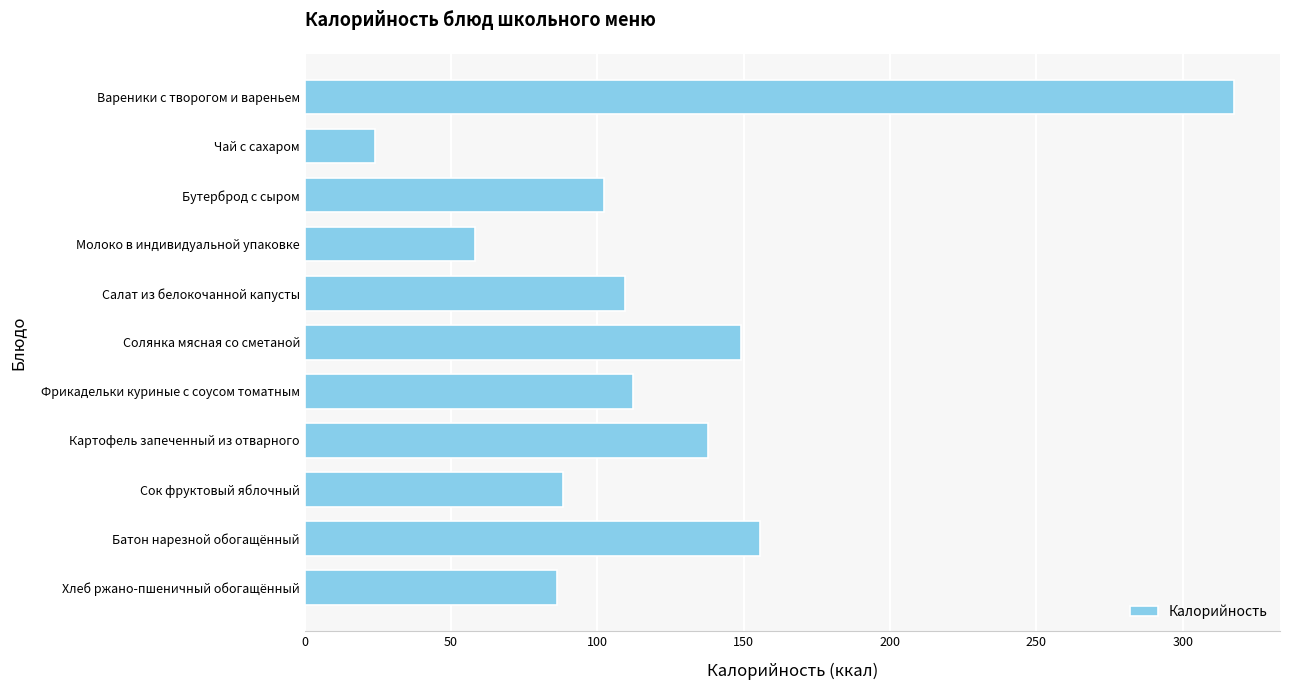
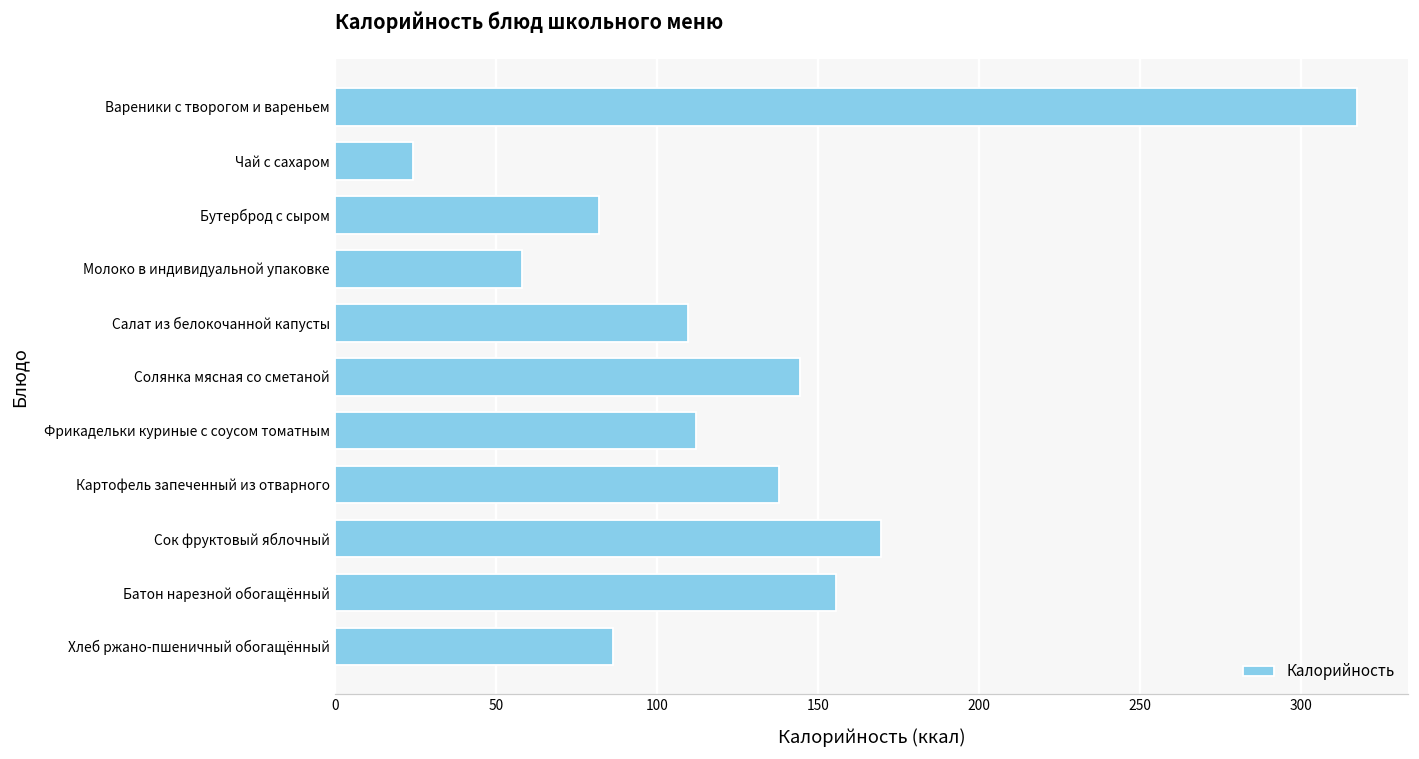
  {
    "Вареники с творогом и вареньем": 317,
    "Чай с сахаром": 24,
-   "Бутерброд с сыром": 102,
+   "Бутерброд с сыром": 82,
    "Молоко в индивидуальной упаковке": 58,
    "Салат из белокочанной капусты": 110,
-   "Солянка мясная со сметаной": 149,
+   "Солянка мясная со сметаной": 144,
    "Фрикадельки куриные с соусом томатным": 112,
    "Картофель запеченный из отварного": 138,
-   "Сок фруктовый яблочный": 88,
+   "Сок фруктовый яблочный": 169,
    "Батон нарезной обогащённый": 156,
    "Хлеб ржано-пшеничный обогащённый": 86
  }
